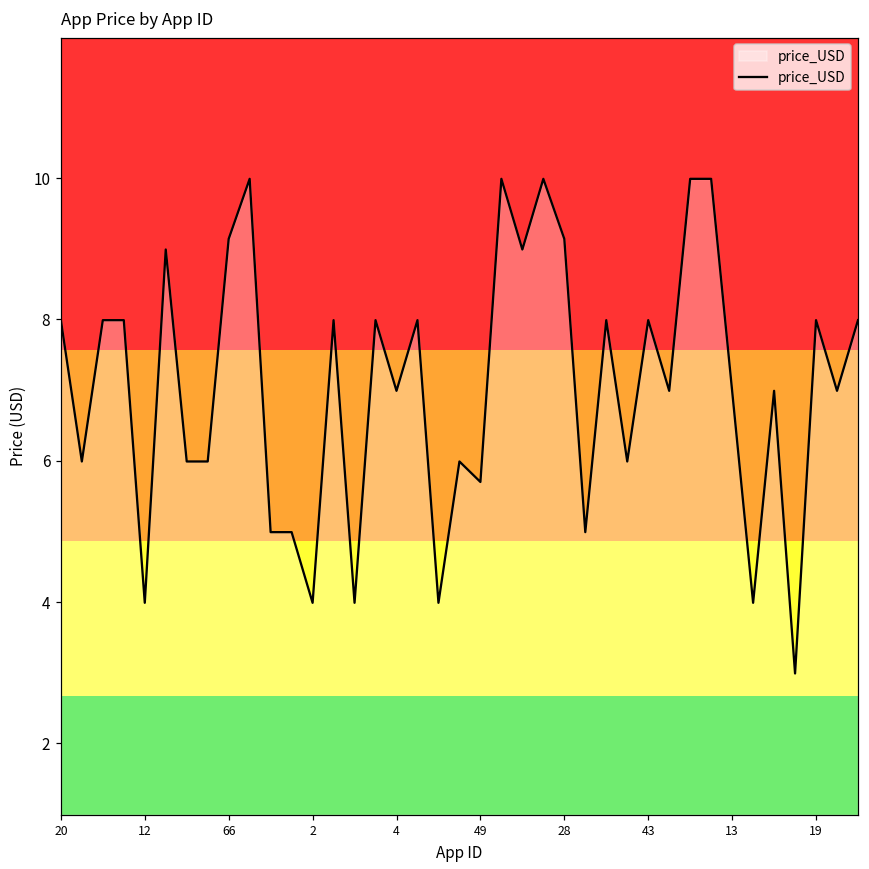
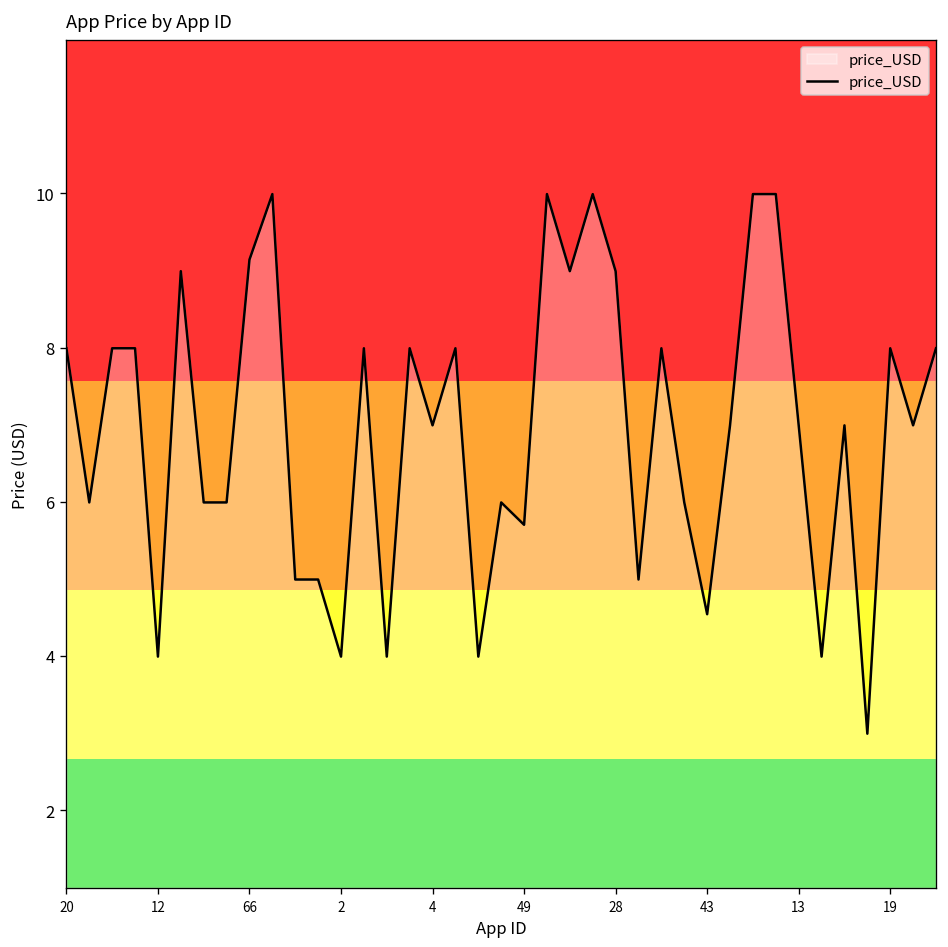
  {
    "20": 8.0,
    "12": 4.0,
    "66": 9.1,
    "4": 7.0,
    "49": 5.7,
-   "28": 9.1,
-   "43": 8.0
+   "28": 9.0,
+   "43": 4.5
  }
